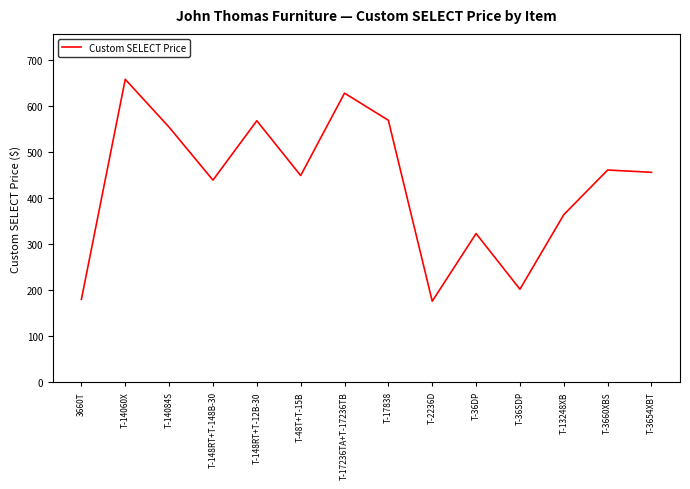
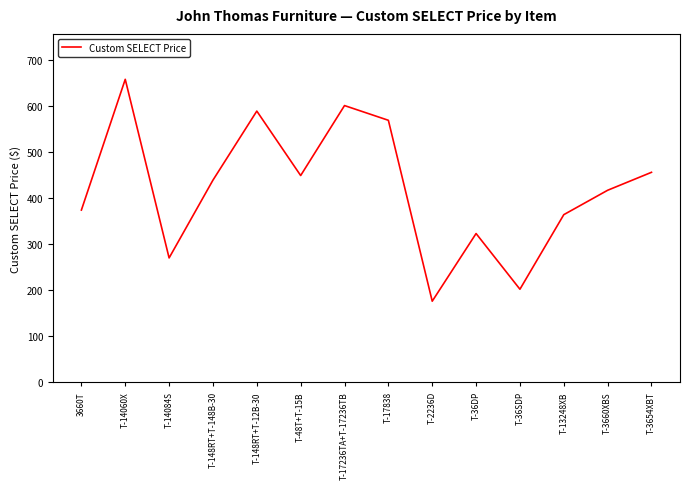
  {
-   "3660T": 180,
+   "3660T": 370,
    "T-14060X": 660,
-   "T-14084S": 550,
+   "T-14084S": 270,
    "T-148RT+T-148B-30": 440,
-   "T-148RT+T-12B-30": 570,
+   "T-148RT+T-12B-30": 590,
    "T-48T+T-15B": 450,
-   "T-17236TA+T-17236TB": 630,
+   "T-17236TA+T-17236TB": 600,
    "T-17838": 570,
    "T-2236D": 180,
    "T-36DP": 320,
    "T-36SDP": 200,
    "T-13248XB": 360,
-   "T-3660XBS": 460,
+   "T-3660XBS": 420,
    "T-3654XBT": 460
  }
